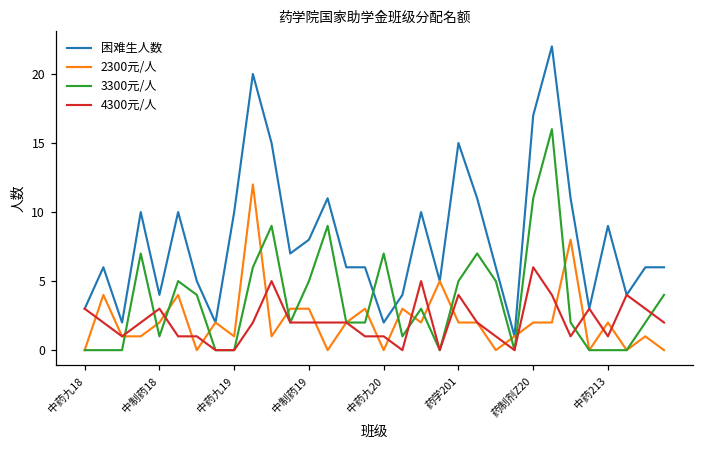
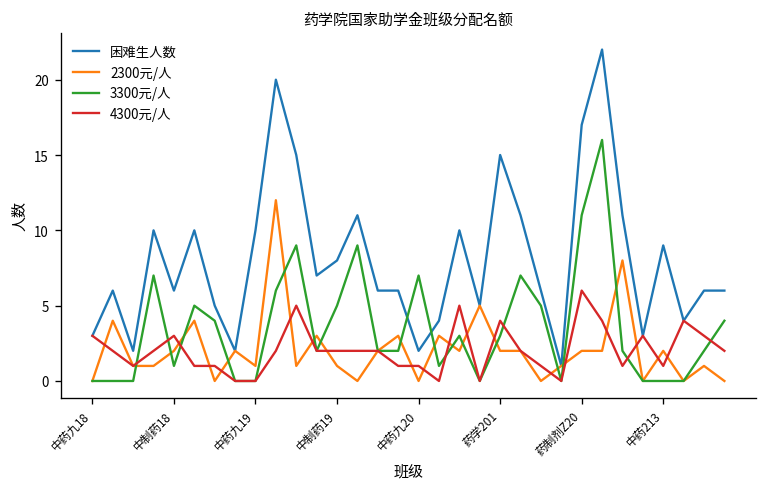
  {
    "困难生人数": {
-     "中制药18": 4,
+     "中制药18": 6,
      "中药九19": 10,
      "中制药19": 8,
      "中药九20": 2,
      "药学201": 15,
      "药制剂Z20": 17,
      "中药213": 9
    },
    "2300元/人": {
      "中制药18": 2,
      "中药九19": 1,
-     "中制药19": 3,
+     "中制药19": 1,
      "中药九20": 0,
      "药学201": 2,
      "药制剂Z20": 2,
      "中药213": 2
    },
    "3300元/人": {
      "中制药18": 1,
      "中制药19": 5,
      "中药九20": 7,
-     "药学201": 5,
+     "药学201": 3,
      "药制剂Z20": 11,
      "中药213": 0
    },
    "4300元/人": {
      "中制药18": 3,
      "中制药19": 2,
      "中药九20": 1,
      "药学201": 4,
      "药制剂Z20": 6,
      "中药213": 1
    }
  }
